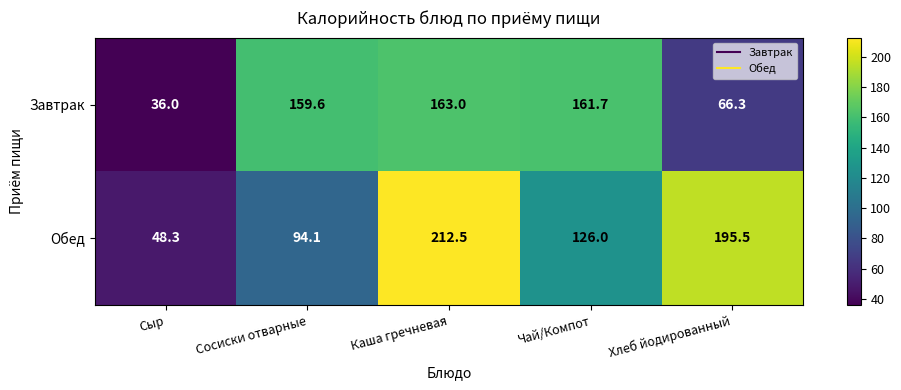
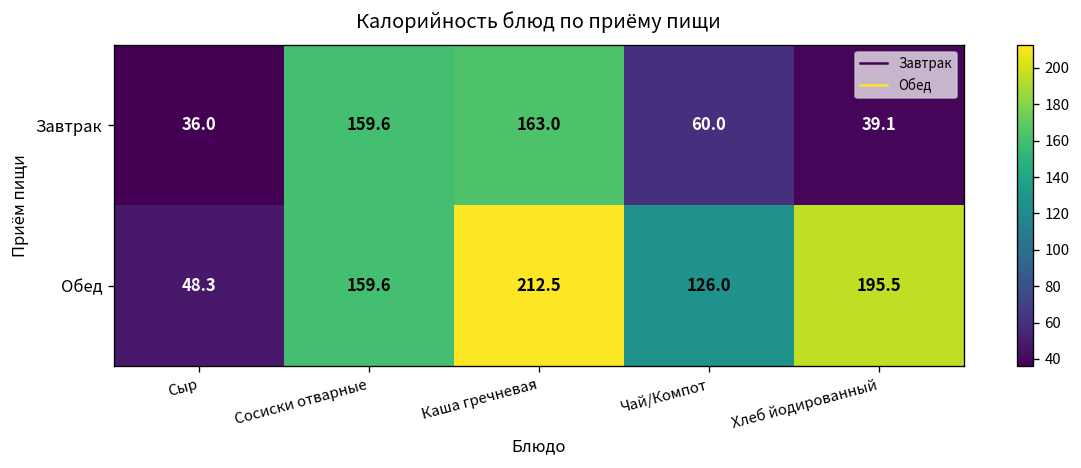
  {
    "Завтрак": {
      "Сыр": 36.0,
      "Сосиски отварные": 159.6,
      "Каша гречневая": 163.0,
-     "Чай/Компот": 161.7,
-     "Хлеб йодированный": 66.3
+     "Чай/Компот": 60.0,
+     "Хлеб йодированный": 39.1
    },
    "Обед": {
      "Сыр": 48.3,
-     "Сосиски отварные": 94.1,
+     "Сосиски отварные": 159.6,
      "Каша гречневая": 212.5,
      "Чай/Компот": 126.0,
      "Хлеб йодированный": 195.5
    }
  }
